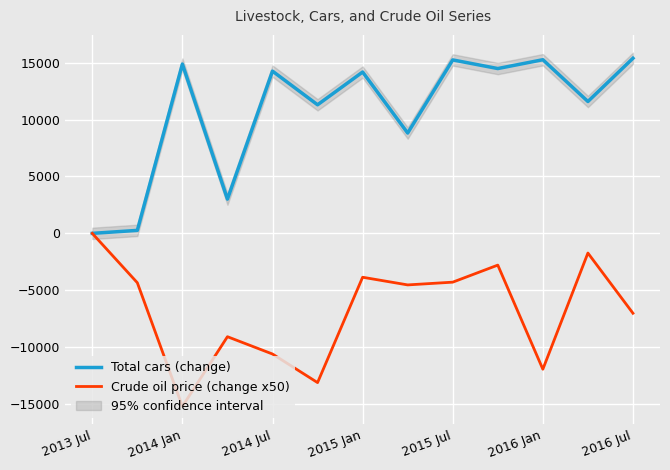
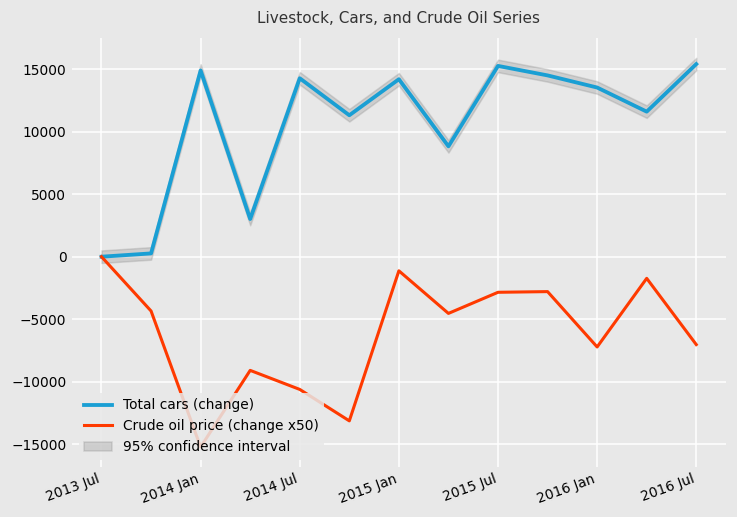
  {
    "Total cars (change)": {
      "2014 Jan": 14900,
      "2014 Jul": 14300,
      "2015 Jan": 14200,
      "2015 Jul": 15300,
-     "2016 Jan": 15300,
+     "2016 Jan": 13500,
      "2016 Jul": 15400
    },
    "Crude oil price (change x50)": {
      "2014 Jul": -10600,
-     "2015 Jan": -3900,
-     "2015 Jul": -4300,
-     "2016 Jan": -11900,
+     "2015 Jan": -1100,
+     "2015 Jul": -2800,
+     "2016 Jan": -7200,
      "2016 Jul": -7000
    }
  }
